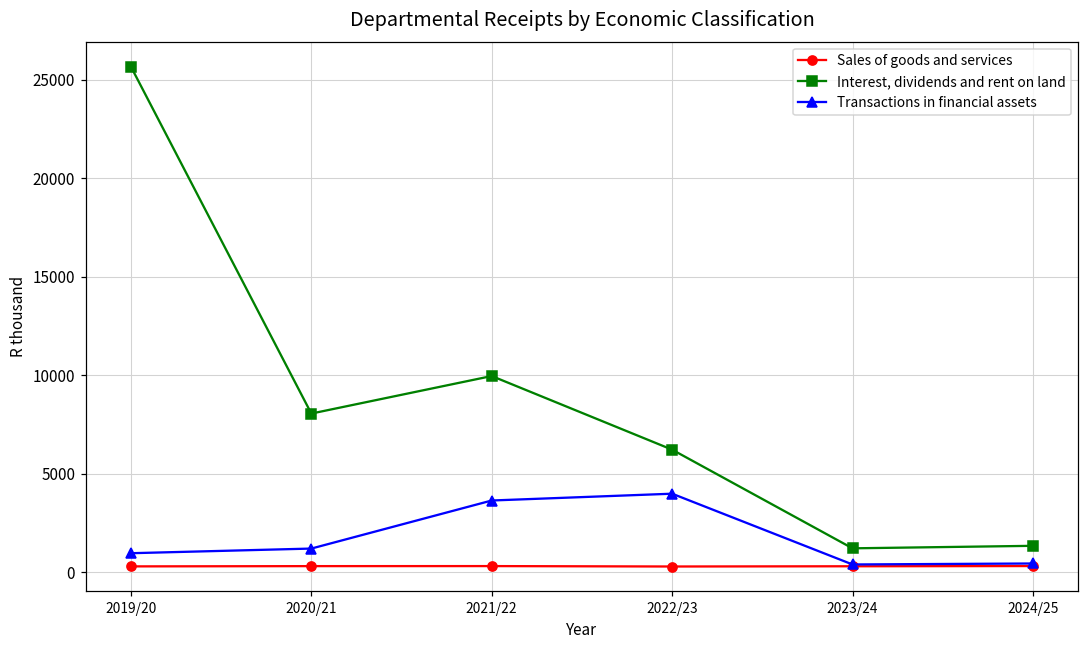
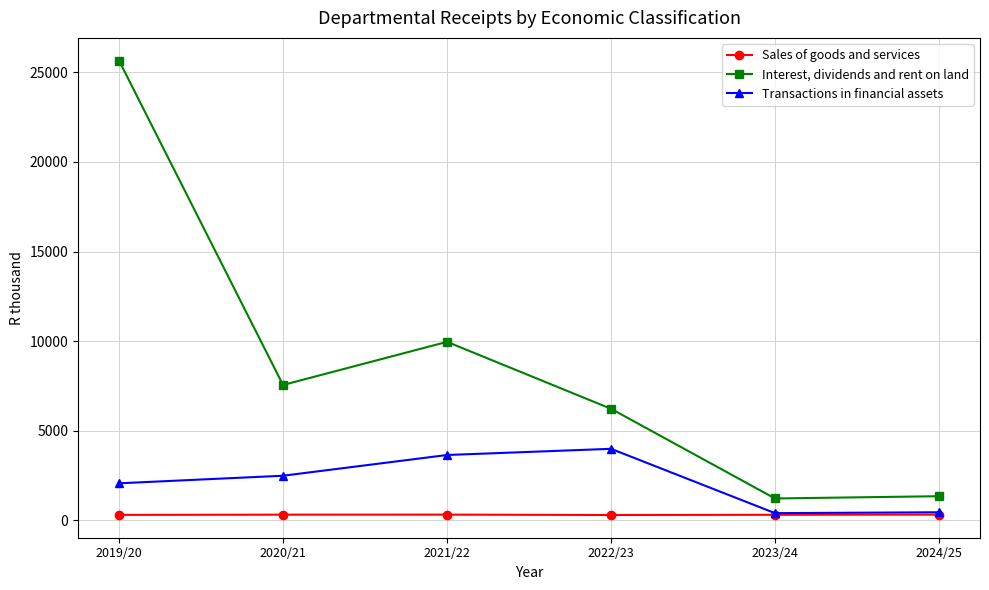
  {
    "Sales of goods and services": {
      "2019/20": 300,
      "2020/21": 300,
      "2021/22": 300,
      "2022/23": 300
    },
    "Interest, dividends and rent on land": {
      "2019/20": 25700,
-     "2020/21": 8100,
+     "2020/21": 7600,
      "2021/22": 10000,
      "2022/23": 6200,
      "2023/24": 1200,
      "2024/25": 1300
    },
    "Transactions in financial assets": {
-     "2019/20": 1000,
-     "2020/21": 1200,
+     "2019/20": 2100,
+     "2020/21": 2500,
      "2021/22": 3600,
      "2022/23": 4000
    }
  }
